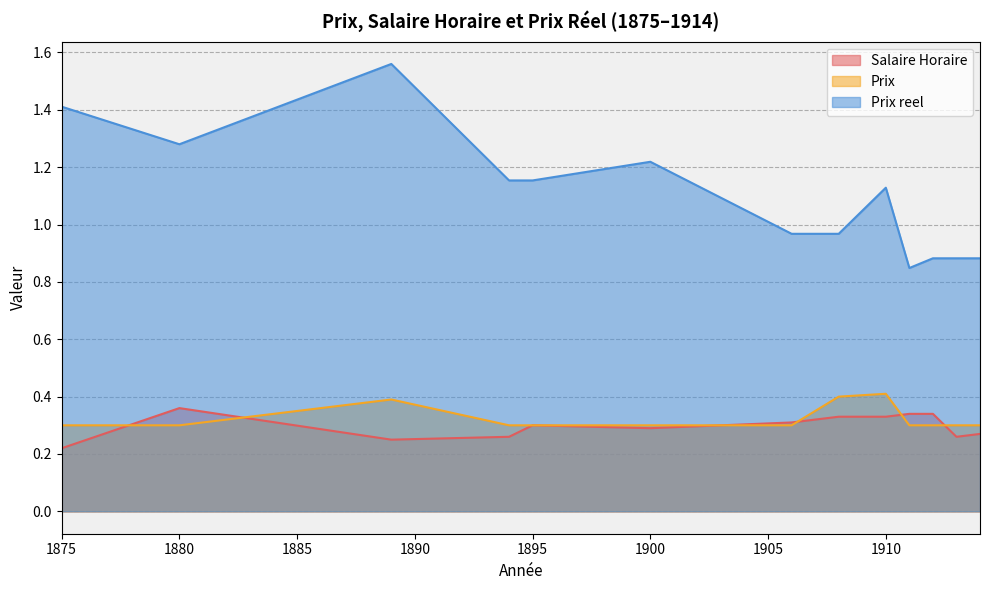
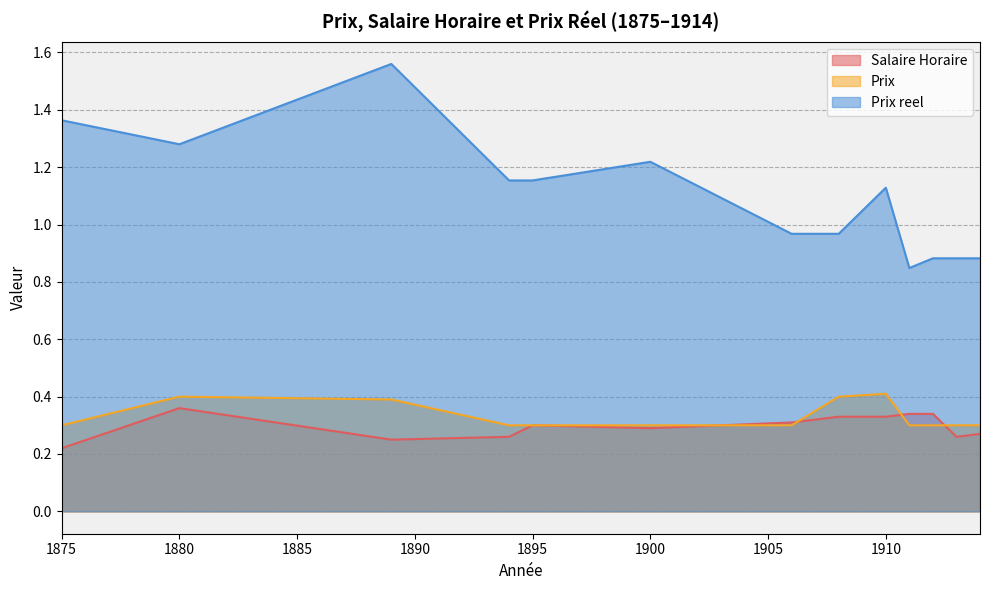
  {
    "Salaire Horaire": {
      "1875": 0.22,
      "1880": 0.36,
      "1900": 0.29,
      "1910": 0.33
    },
    "Prix": {
      "1875": 0.3,
-     "1880": 0.3,
+     "1880": 0.4,
      "1900": 0.3,
      "1910": 0.41
    },
    "Prix reel": {
-     "1875": 1.41,
+     "1875": 1.36,
      "1880": 1.28,
      "1895": 1.15,
      "1900": 1.22,
      "1910": 1.13
    }
  }
